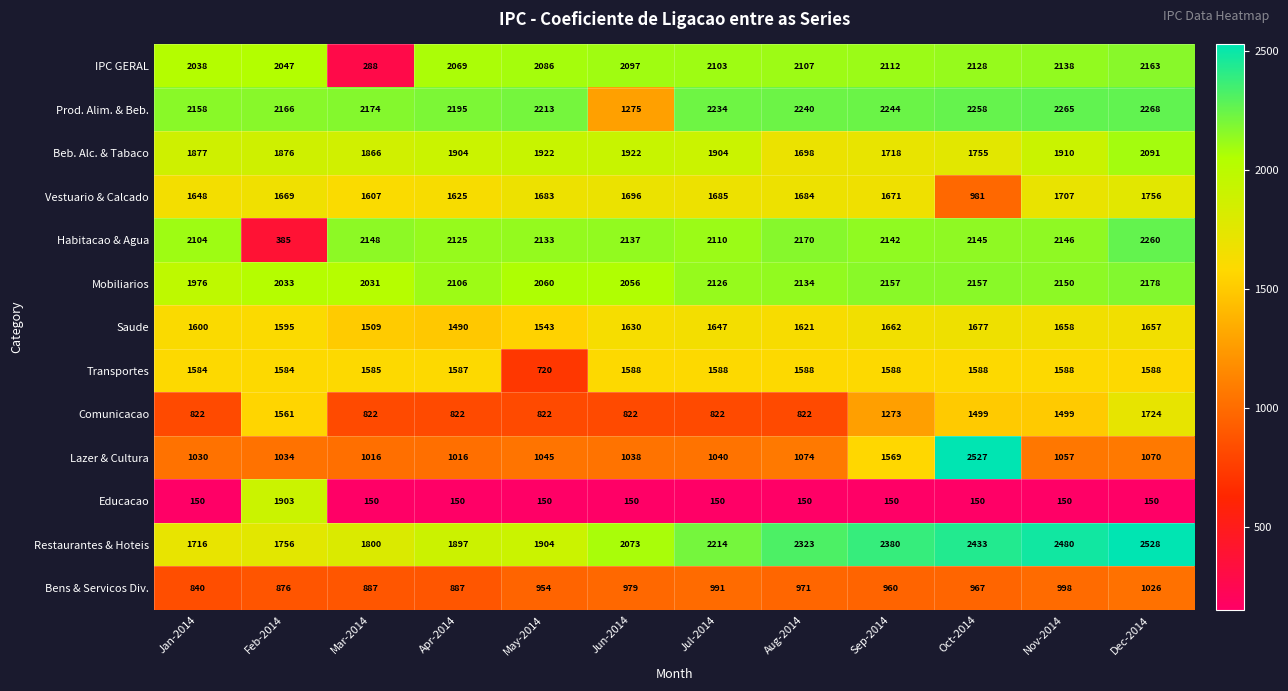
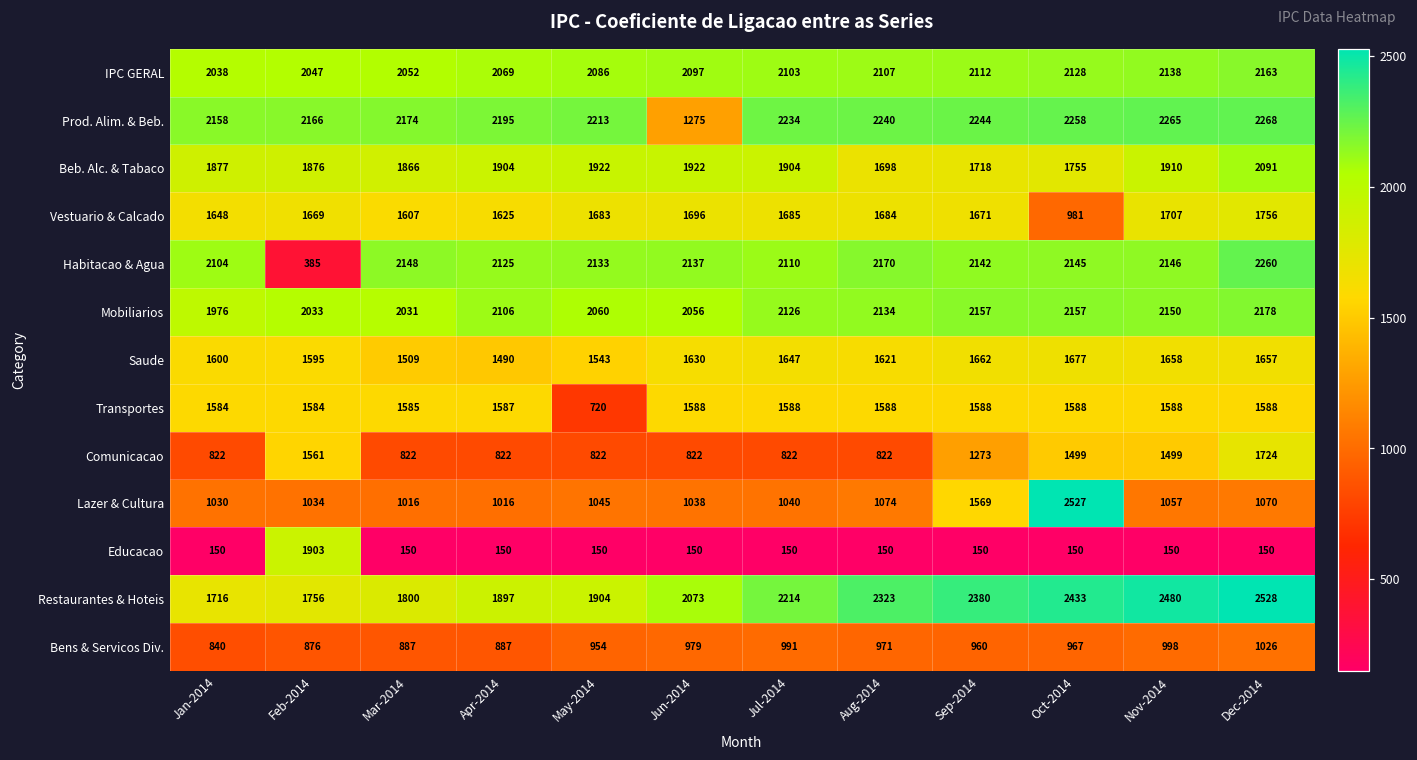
  {
    "IPC GERAL": {
      "Jan-2014": 2038,
      "Feb-2014": 2047,
-     "Mar-2014": 288,
+     "Mar-2014": 2052,
      "Apr-2014": 2069,
      "May-2014": 2086,
      "Jun-2014": 2097,
      "Jul-2014": 2103,
      "Aug-2014": 2107,
      "Sep-2014": 2112,
      "Oct-2014": 2128,
      "Nov-2014": 2138,
      "Dec-2014": 2163
    },
    "Prod. Alim. & Beb.": {
      "Jan-2014": 2158,
      "Feb-2014": 2166,
      "Mar-2014": 2174,
      "Apr-2014": 2195,
      "May-2014": 2213,
      "Jun-2014": 1275,
      "Jul-2014": 2234,
      "Aug-2014": 2240,
      "Sep-2014": 2244,
      "Oct-2014": 2258,
      "Nov-2014": 2265,
      "Dec-2014": 2268
    },
    "Beb. Alc. & Tabaco": {
      "Jan-2014": 1877,
      "Feb-2014": 1876,
      "Mar-2014": 1866,
      "Apr-2014": 1904,
      "May-2014": 1922,
      "Jun-2014": 1922,
      "Jul-2014": 1904,
      "Aug-2014": 1698,
      "Sep-2014": 1718,
      "Oct-2014": 1755,
      "Nov-2014": 1910,
      "Dec-2014": 2091
    },
    "Vestuario & Calcado": {
      "Jan-2014": 1648,
      "Feb-2014": 1669,
      "Mar-2014": 1607,
      "Apr-2014": 1625,
      "May-2014": 1683,
      "Jun-2014": 1696,
      "Jul-2014": 1685,
      "Aug-2014": 1684,
      "Sep-2014": 1671,
      "Oct-2014": 981,
      "Nov-2014": 1707,
      "Dec-2014": 1756
    },
    "Habitacao & Agua": {
      "Jan-2014": 2104,
      "Feb-2014": 385,
      "Mar-2014": 2148,
      "Apr-2014": 2125,
      "May-2014": 2133,
      "Jun-2014": 2137,
      "Jul-2014": 2110,
      "Aug-2014": 2170,
      "Sep-2014": 2142,
      "Oct-2014": 2145,
      "Nov-2014": 2146,
      "Dec-2014": 2260
    },
    "Mobiliarios": {
      "Jan-2014": 1976,
      "Feb-2014": 2033,
      "Mar-2014": 2031,
      "Apr-2014": 2106,
      "May-2014": 2060,
      "Jun-2014": 2056,
      "Jul-2014": 2126,
      "Aug-2014": 2134,
      "Sep-2014": 2157,
      "Oct-2014": 2157,
      "Nov-2014": 2150,
      "Dec-2014": 2178
    },
    "Saude": {
      "Jan-2014": 1600,
      "Feb-2014": 1595,
      "Mar-2014": 1509,
      "Apr-2014": 1490,
      "May-2014": 1543,
      "Jun-2014": 1630,
      "Jul-2014": 1647,
      "Aug-2014": 1621,
      "Sep-2014": 1662,
      "Oct-2014": 1677,
      "Nov-2014": 1658,
      "Dec-2014": 1657
    },
    "Transportes": {
      "Jan-2014": 1584,
      "Feb-2014": 1584,
      "Mar-2014": 1585,
      "Apr-2014": 1587,
      "May-2014": 720,
      "Jun-2014": 1588,
      "Jul-2014": 1588,
      "Aug-2014": 1588,
      "Sep-2014": 1588,
      "Oct-2014": 1588,
      "Nov-2014": 1588,
      "Dec-2014": 1588
    },
    "Comunicacao": {
      "Jan-2014": 822,
      "Feb-2014": 1561,
      "Mar-2014": 822,
      "Apr-2014": 822,
      "May-2014": 822,
      "Jun-2014": 822,
      "Jul-2014": 822,
      "Aug-2014": 822,
      "Sep-2014": 1273,
      "Oct-2014": 1499,
      "Nov-2014": 1499,
      "Dec-2014": 1724
    },
    "Lazer & Cultura": {
      "Jan-2014": 1030,
      "Feb-2014": 1034,
      "Mar-2014": 1016,
      "Apr-2014": 1016,
      "May-2014": 1045,
      "Jun-2014": 1038,
      "Jul-2014": 1040,
      "Aug-2014": 1074,
      "Sep-2014": 1569,
      "Oct-2014": 2527,
      "Nov-2014": 1057,
      "Dec-2014": 1070
    },
    "Educacao": {
      "Jan-2014": 150,
      "Feb-2014": 1903,
      "Mar-2014": 150,
      "Apr-2014": 150,
      "May-2014": 150,
      "Jun-2014": 150,
      "Jul-2014": 150,
      "Aug-2014": 150,
      "Sep-2014": 150,
      "Oct-2014": 150,
      "Nov-2014": 150,
      "Dec-2014": 150
    },
    "Restaurantes & Hoteis": {
      "Jan-2014": 1716,
      "Feb-2014": 1756,
      "Mar-2014": 1800,
      "Apr-2014": 1897,
      "May-2014": 1904,
      "Jun-2014": 2073,
      "Jul-2014": 2214,
      "Aug-2014": 2323,
      "Sep-2014": 2380,
      "Oct-2014": 2433,
      "Nov-2014": 2480,
      "Dec-2014": 2528
    },
    "Bens & Servicos Div.": {
      "Jan-2014": 840,
      "Feb-2014": 876,
      "Mar-2014": 887,
      "Apr-2014": 887,
      "May-2014": 954,
      "Jun-2014": 979,
      "Jul-2014": 991,
      "Aug-2014": 971,
      "Sep-2014": 960,
      "Oct-2014": 967,
      "Nov-2014": 998,
      "Dec-2014": 1026
    }
  }
